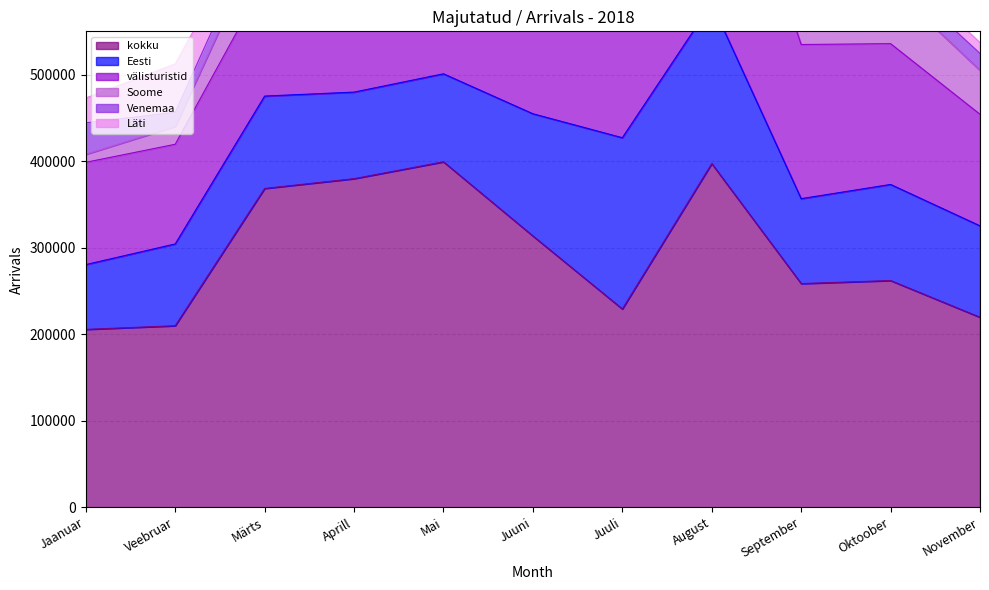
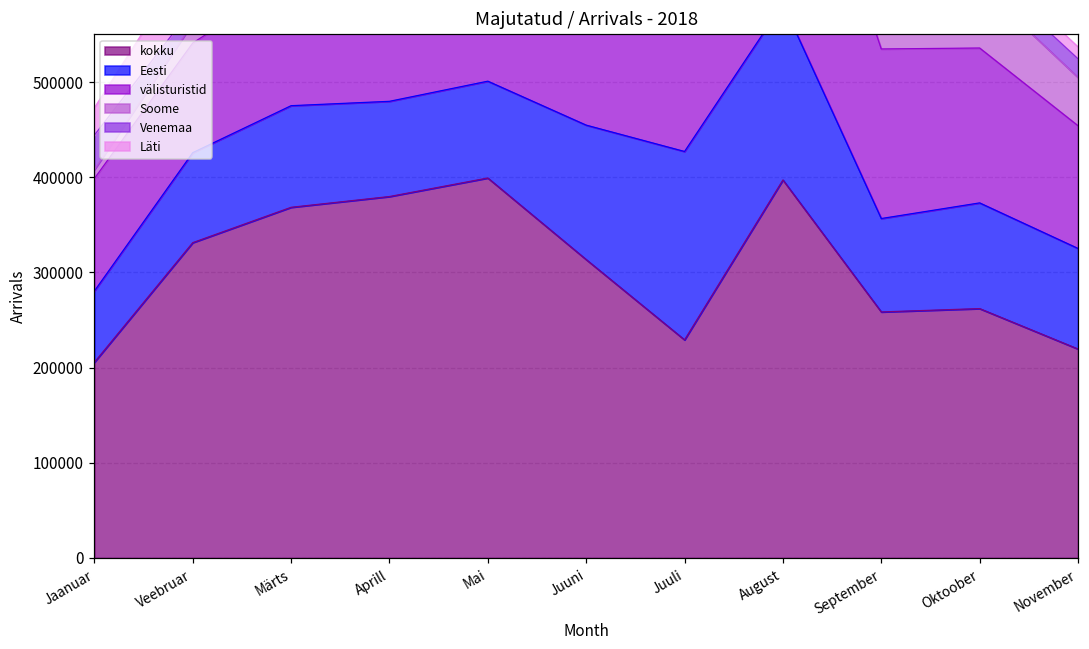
  {
    "kokku": {
      "Jaanuar": 210000,
-     "Veebruar": 210000,
+     "Veebruar": 330000,
      "Märts": 370000,
      "Aprill": 380000,
      "Mai": 400000,
      "Juuni": 310000,
      "Juuli": 230000,
      "August": 400000,
      "September": 260000,
      "Oktoober": 260000,
      "November": 220000
    },
    "Eesti": {
      "Jaanuar": 70000,
      "Veebruar": 90000,
      "Märts": 110000,
      "Aprill": 100000,
      "Mai": 100000,
      "Juuni": 140000,
      "Juuli": 200000,
      "September": 100000,
      "Oktoober": 110000,
      "November": 110000
    },
    "Soome": {
      "Jaanuar": 10000,
      "November": 50000
    },
    "Läti": {
      "Jaanuar": 30000,
      "November": 10000
    }
  }
